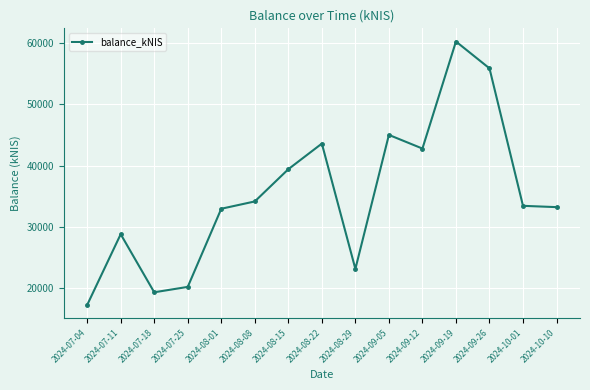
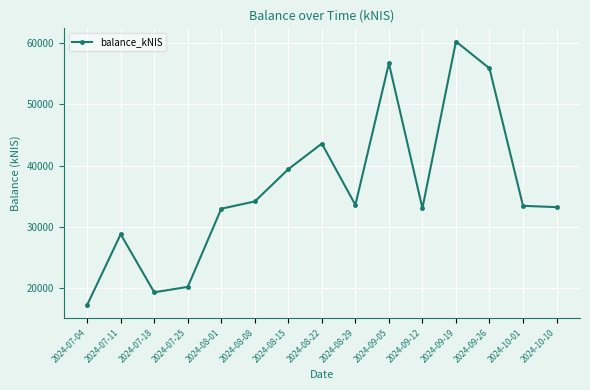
  {
    "2024-07-04": 17000,
    "2024-07-11": 29000,
    "2024-07-18": 19000,
    "2024-07-25": 20000,
    "2024-08-01": 33000,
    "2024-08-08": 34000,
    "2024-08-15": 39000,
    "2024-08-22": 44000,
-   "2024-08-29": 23000,
-   "2024-09-05": 45000,
-   "2024-09-12": 43000,
+   "2024-08-29": 34000,
+   "2024-09-05": 57000,
+   "2024-09-12": 33000,
    "2024-09-19": 60000,
    "2024-09-26": 56000,
    "2024-10-01": 33000,
    "2024-10-10": 33000
  }
